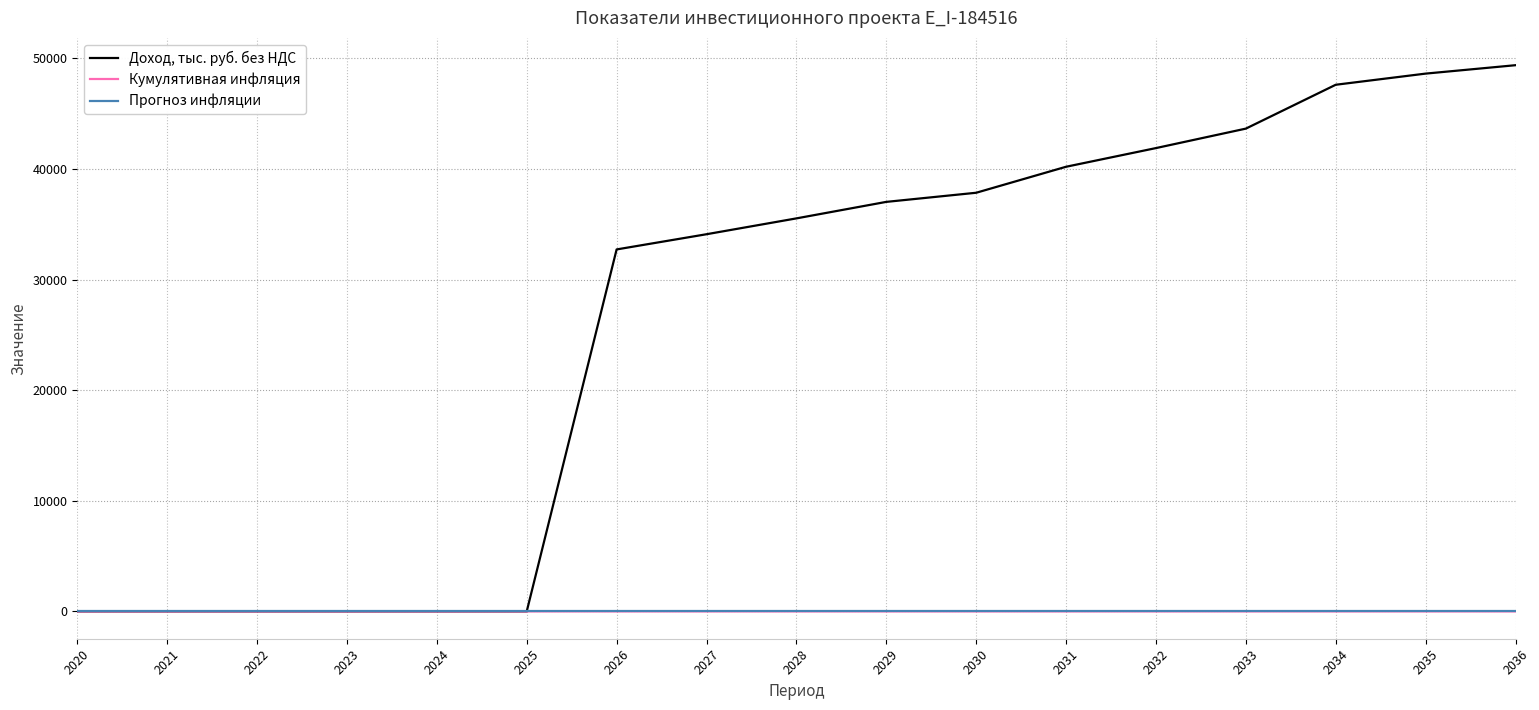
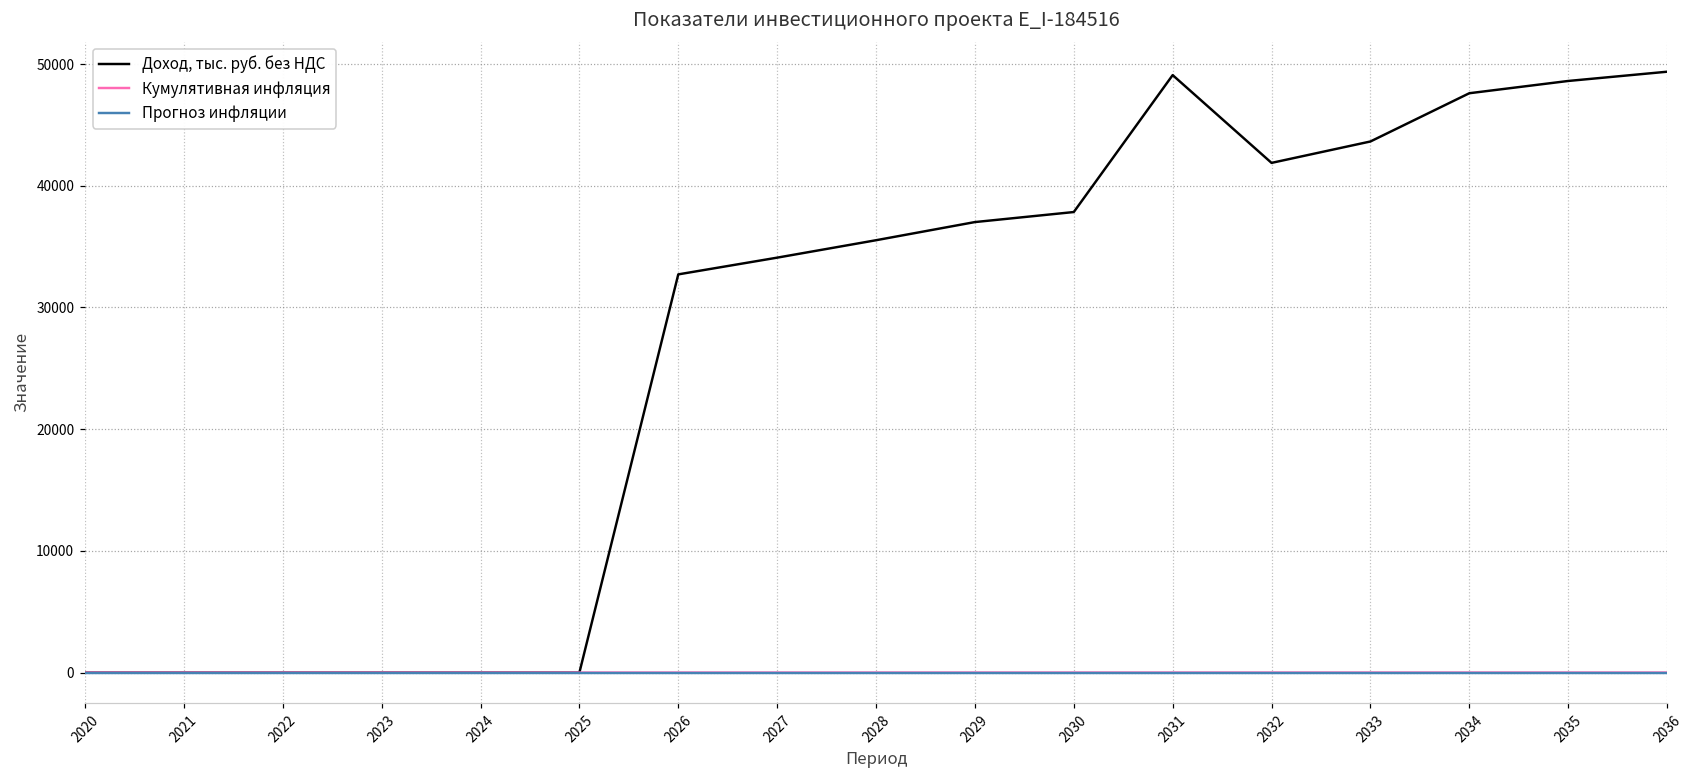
  {
    "Доход, тыс. руб. без НДС": {
      "2026": 32700,
      "2027": 34100,
      "2028": 35500,
      "2029": 37000,
      "2030": 37800,
-     "2031": 40200,
+     "2031": 49100,
      "2032": 41900,
      "2033": 43600,
      "2034": 47600,
      "2035": 48600,
      "2036": 49400
    },
    "Прогноз инфляции": {
      "2026": 0,
      "2027": 0,
      "2028": 0,
      "2029": 0,
      "2030": 0,
      "2031": 0,
      "2032": 0,
      "2033": 0,
      "2034": 0,
      "2035": 0,
      "2036": 0
    }
  }
